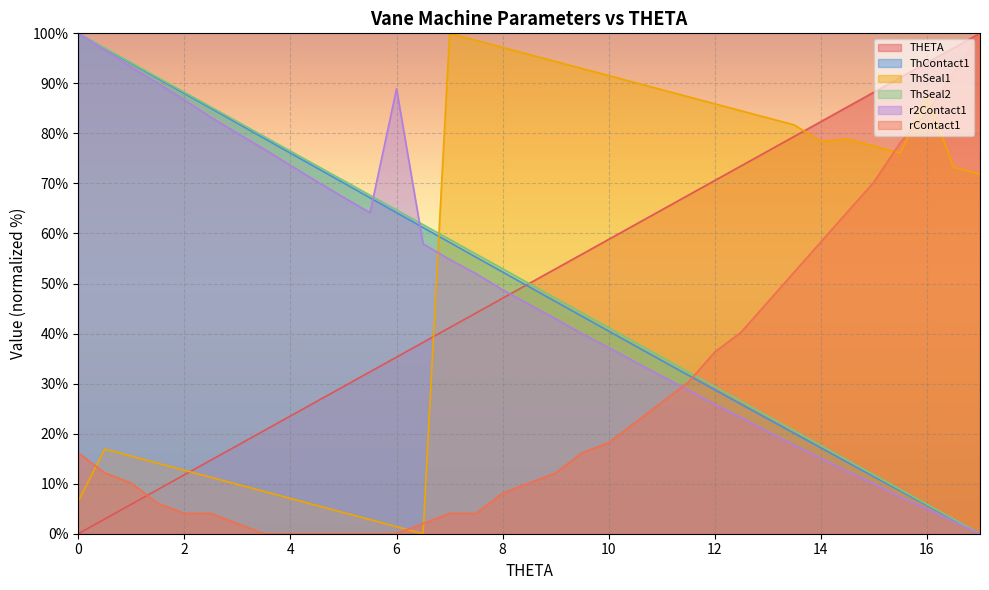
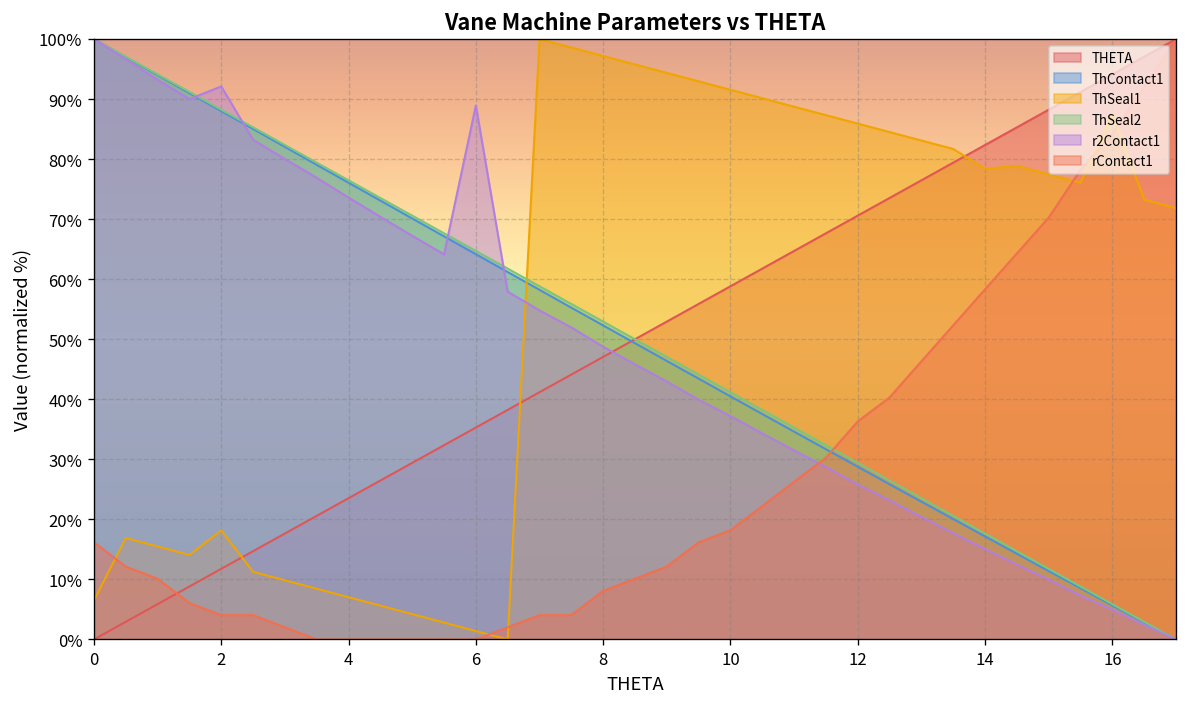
  {
    "ThContact1": {
      "6": "64%",
      "8": "52%",
      "10": "40%",
      "12": "29%"
    },
    "ThSeal1": {
      "0": "7%",
-     "2": "13%",
+     "2": "18%",
      "4": "7%",
      "6": "1%",
      "8": "97%",
      "10": "92%",
      "12": "86%",
      "14": "78%"
    },
    "ThSeal2": {
      "6": "65%",
      "8": "53%",
      "10": "41%",
      "12": "29%"
    },
    "r2Contact1": {
-     "2": "87%",
+     "2": "92%",
      "4": "74%",
      "6": "89%",
      "8": "49%",
      "10": "37%",
      "12": "26%",
      "14": "15%",
      "16": "5%"
    }
  }
